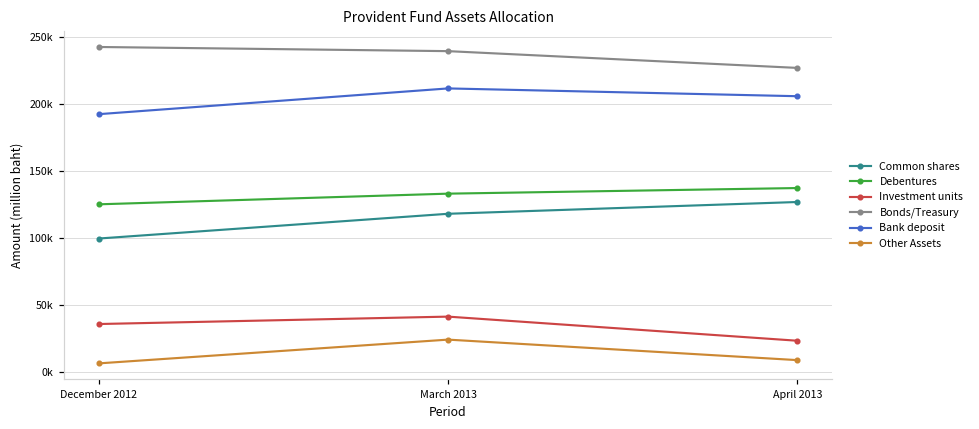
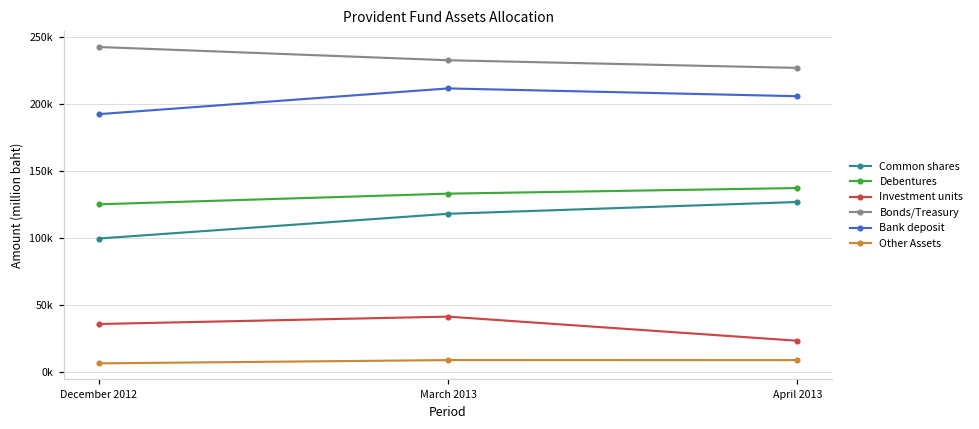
  {
    "Common shares": {
      "December 2012": 100000,
      "March 2013": 118000,
      "April 2013": 127000
    },
    "Debentures": {
      "December 2012": 125000,
      "March 2013": 133000,
      "April 2013": 137000
    },
    "Investment units": {
      "December 2012": 36000,
      "March 2013": 41000,
      "April 2013": 23000
    },
    "Bonds/Treasury": {
      "December 2012": 243000,
-     "March 2013": 240000,
+     "March 2013": 233000,
      "April 2013": 227000
    },
    "Bank deposit": {
      "December 2012": 193000,
      "March 2013": 212000,
      "April 2013": 206000
    },
    "Other Assets": {
      "December 2012": 6000,
-     "March 2013": 24000,
+     "March 2013": 9000,
      "April 2013": 9000
    }
  }
